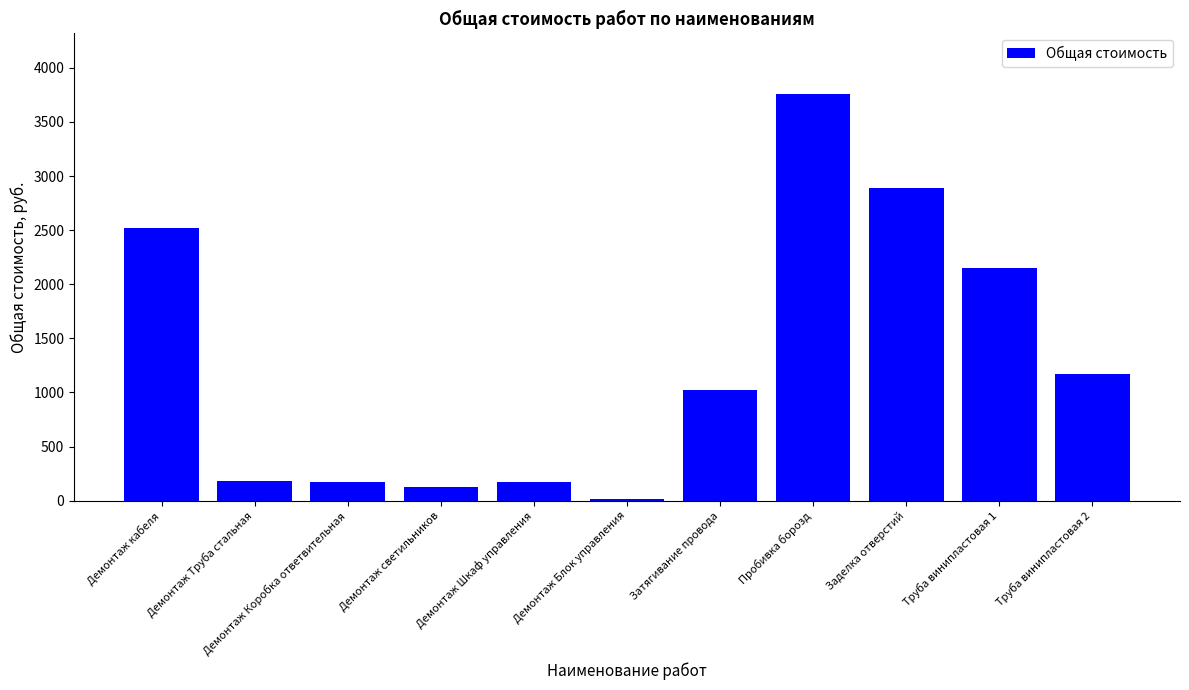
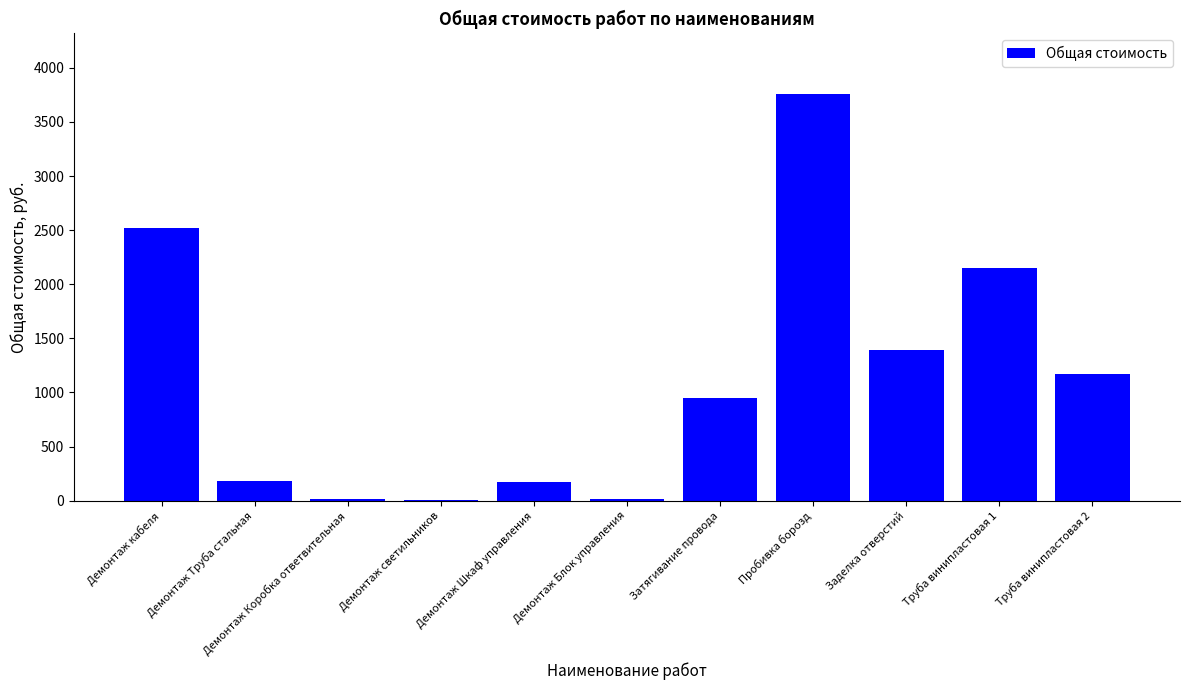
  {
    "Демонтаж кабеля": 2520,
    "Демонтаж Труба стальная": 180,
-   "Демонтаж Коробка ответвительная": 170,
-   "Демонтаж светильников": 130,
+   "Демонтаж Коробка ответвительная": 10,
+   "Демонтаж светильников": 0,
    "Демонтаж Шкаф управления": 180,
-   "Затягивание провода": 1030,
+   "Затягивание провода": 950,
    "Пробивка борозд": 3750,
-   "Заделка отверстий": 2890,
+   "Заделка отверстий": 1390,
    "Труба винипластовая 1": 2150,
    "Труба винипластовая 2": 1170
  }
